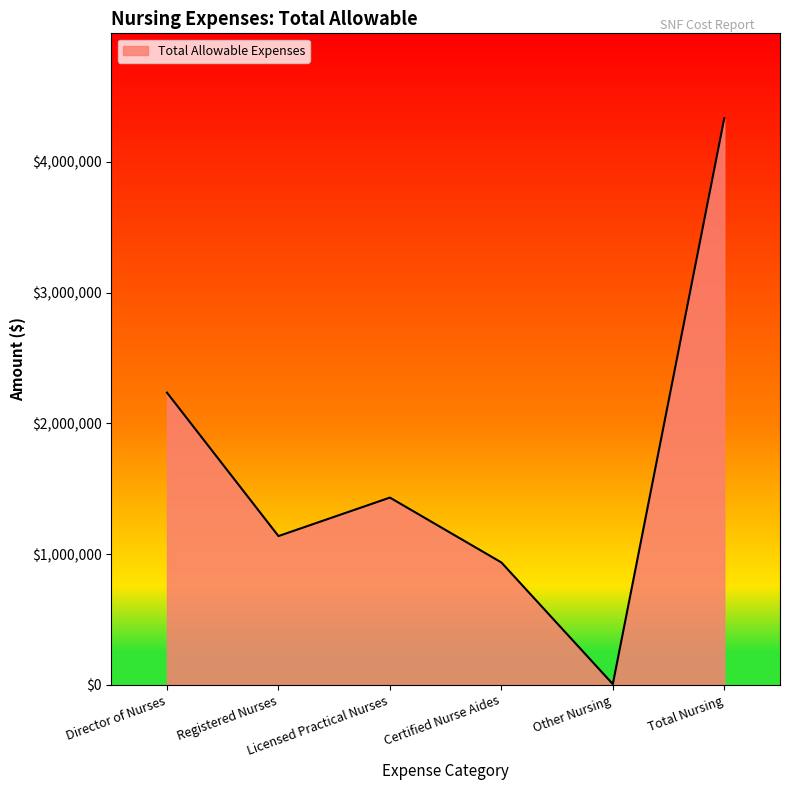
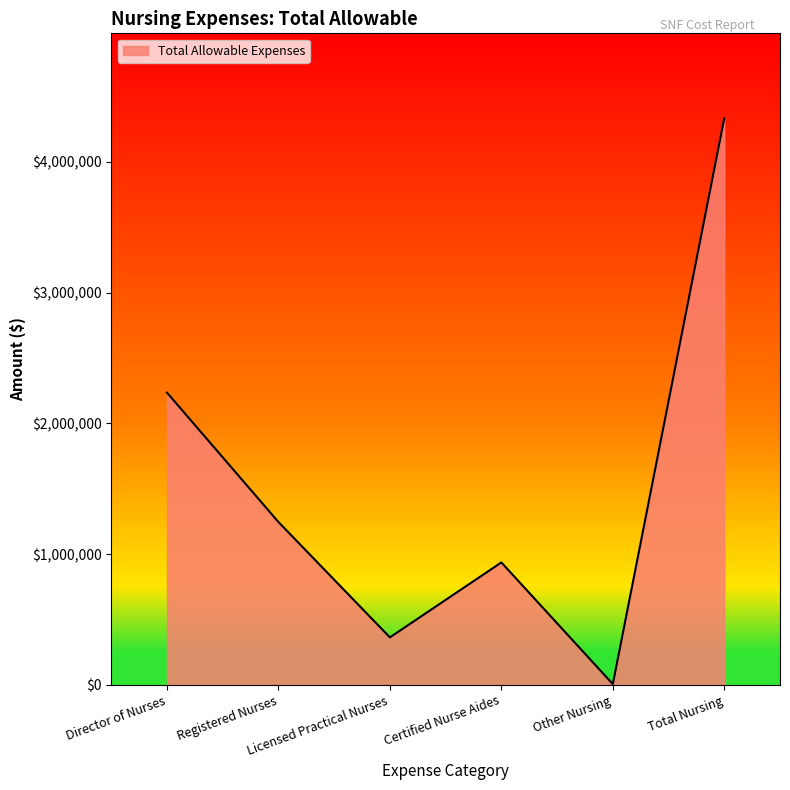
  {
    "Director of Nurses": "$2,230,000",
-   "Registered Nurses": "$1,140,000",
-   "Licensed Practical Nurses": "$1,430,000",
+   "Registered Nurses": "$1,240,000",
+   "Licensed Practical Nurses": "$360,000",
    "Certified Nurse Aides": "$940,000",
    "Other Nursing": "$10,000",
    "Total Nursing": "$4,330,000"
  }
